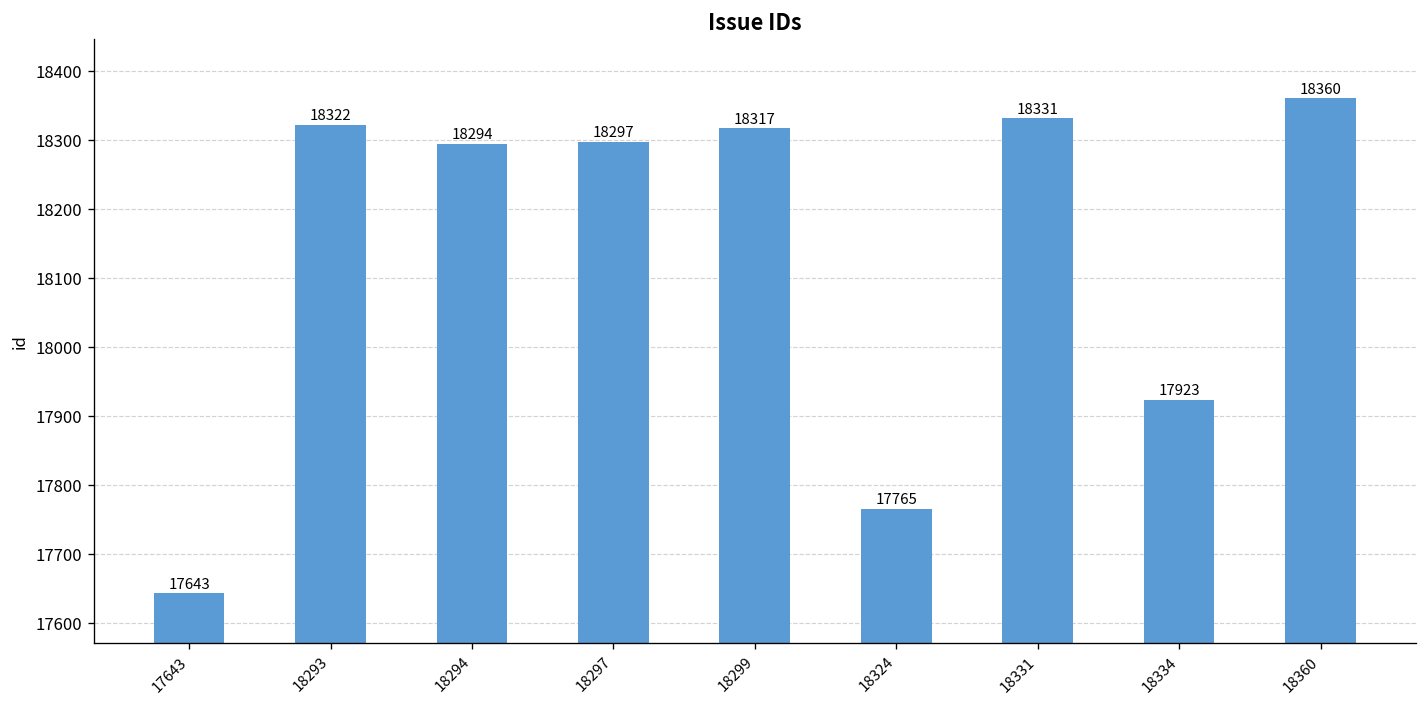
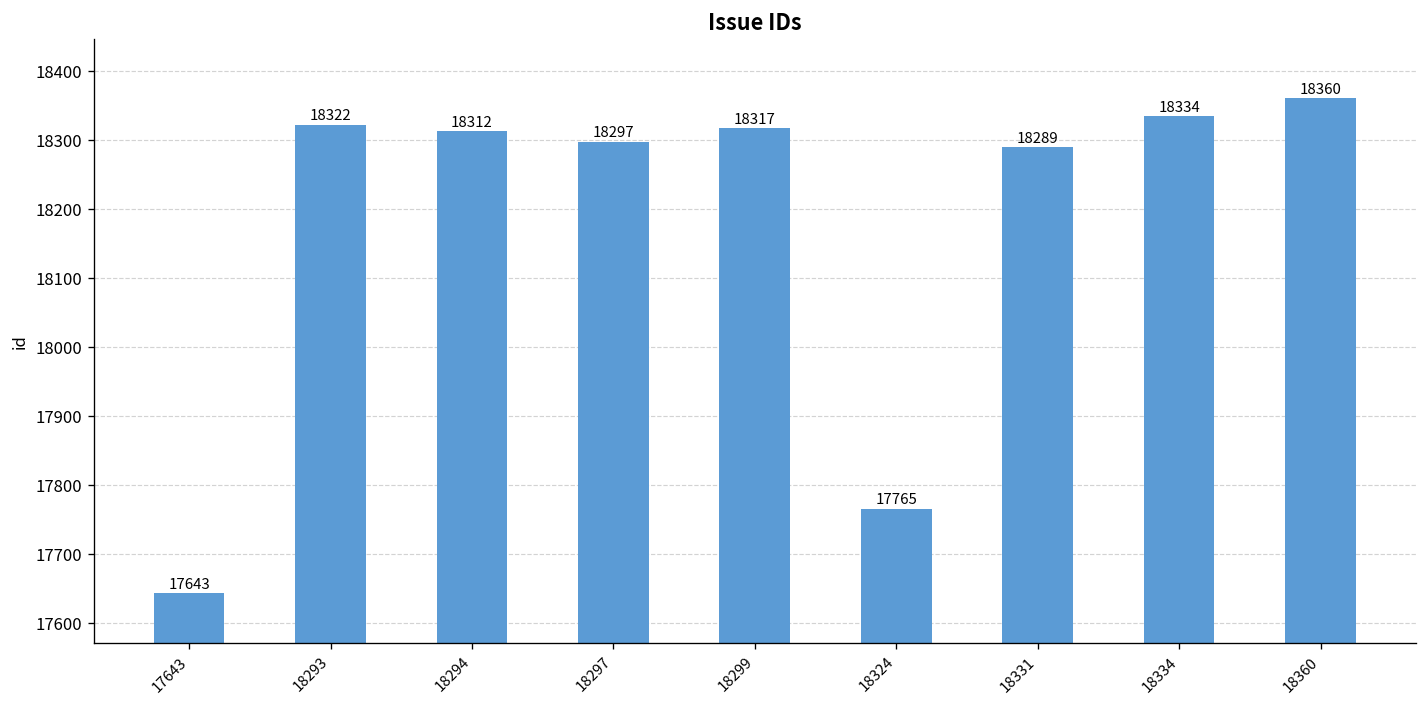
  {
    "17643": 17643,
    "18293": 18322,
-   "18294": 18294,
+   "18294": 18312,
    "18297": 18297,
    "18299": 18317,
    "18324": 17765,
-   "18331": 18331,
-   "18334": 17923,
+   "18331": 18289,
+   "18334": 18334,
    "18360": 18360
  }
